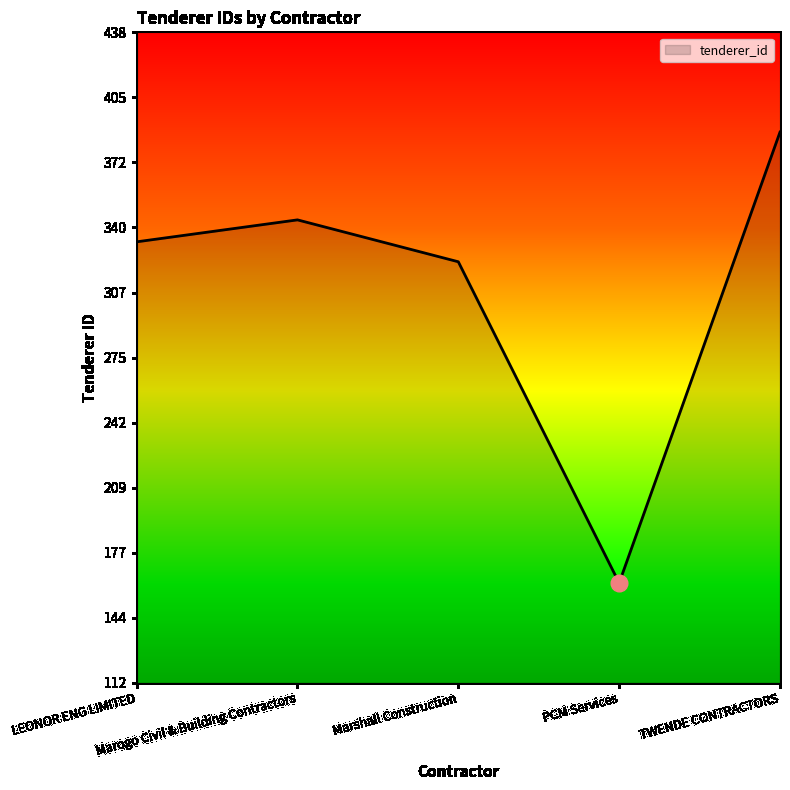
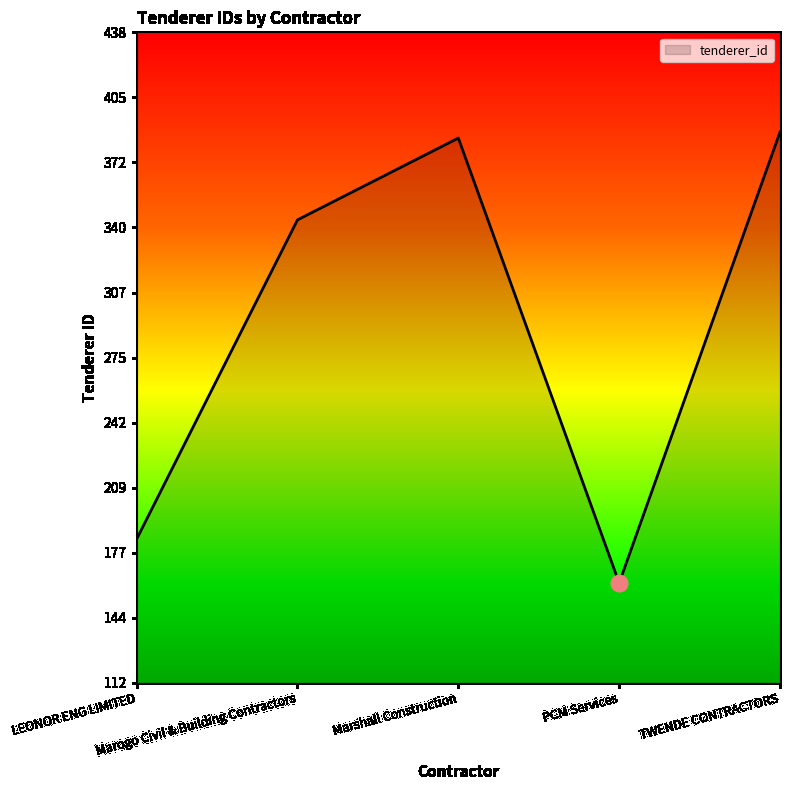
  {
    "tenderer_id": {
-     "LEONOR ENG LIMITED": 333,
+     "LEONOR ENG LIMITED": 184,
      "Marogo Civil & Building Contractors": 344,
-     "Marshall Construction": 323,
+     "Marshall Construction": 385,
      "TWENDE CONTRACTORS": 388
    }
  }
